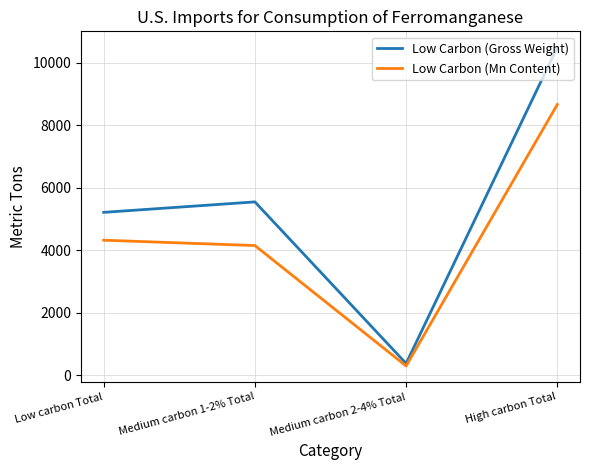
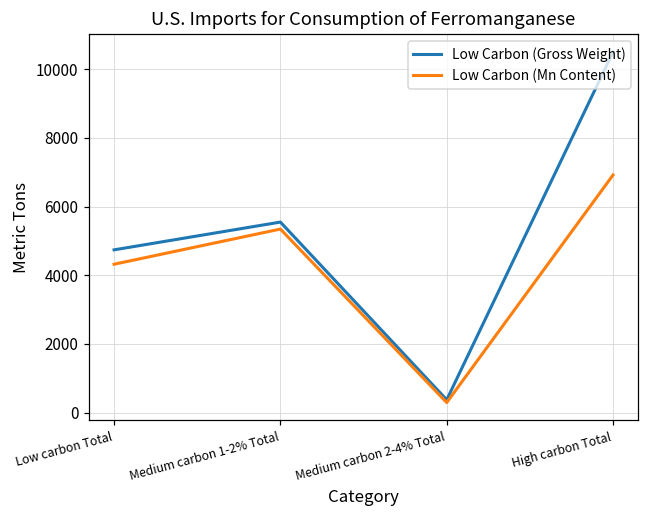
  {
    "Low Carbon (Gross Weight)": {
-     "Low carbon Total": 5200,
+     "Low carbon Total": 4700,
      "Medium carbon 1-2% Total": 5500
    },
    "Low Carbon (Mn Content)": {
      "Low carbon Total": 4300,
-     "Medium carbon 1-2% Total": 4200,
-     "High carbon Total": 8700
+     "Medium carbon 1-2% Total": 5300,
+     "High carbon Total": 6900
    }
  }
